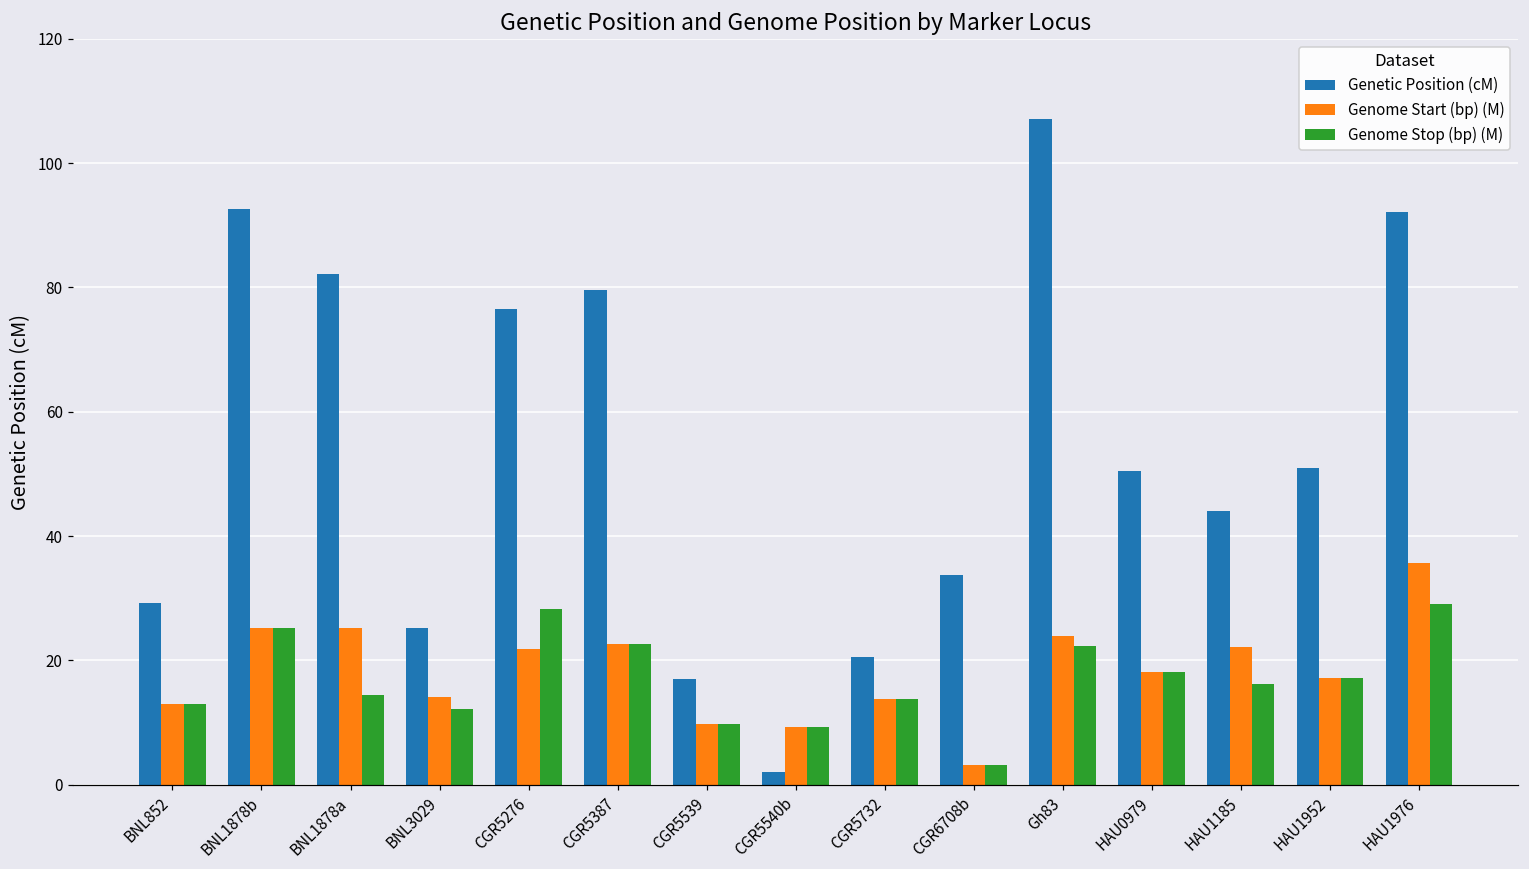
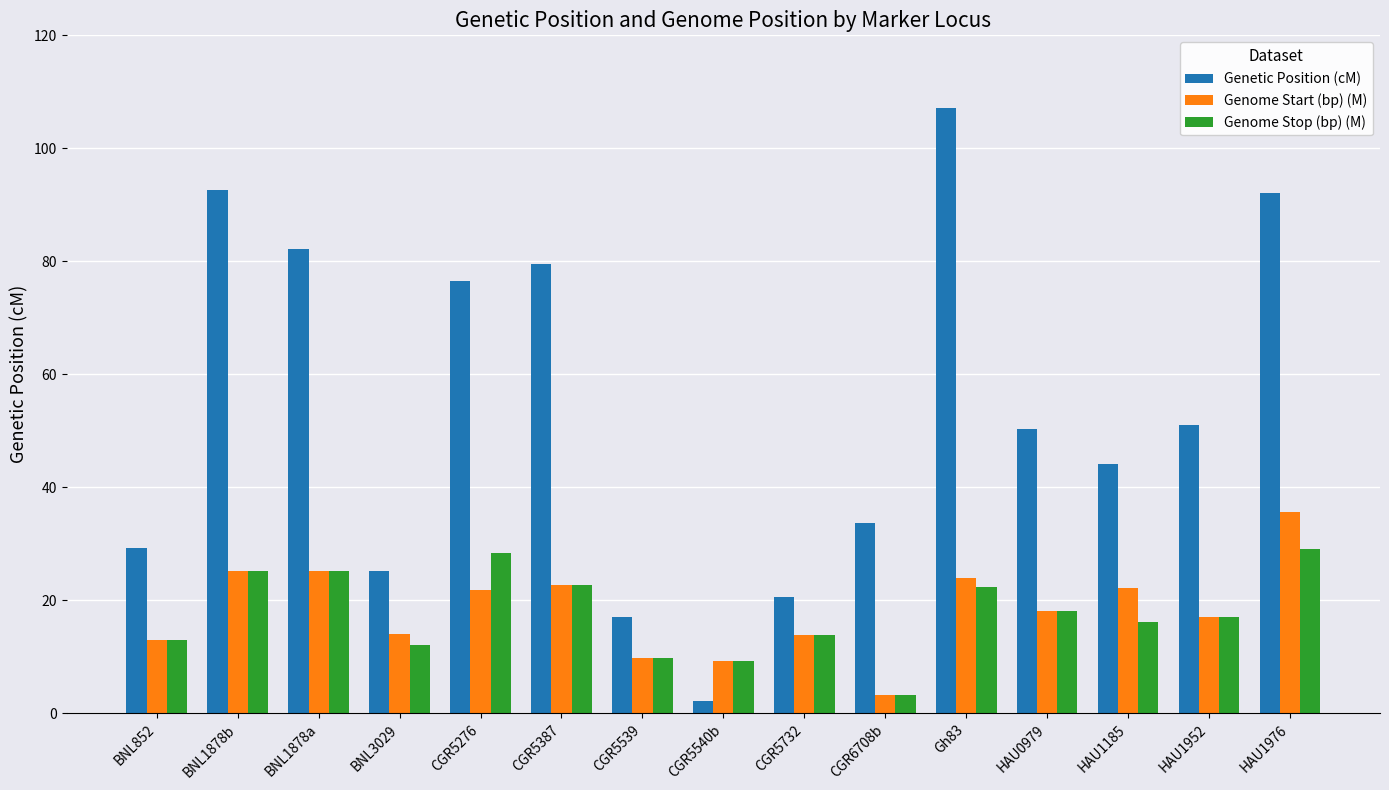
  {
    "Genetic Position (cM)": {
      "BNL852": 29,
      "BNL1878b": 93,
      "BNL1878a": 82,
      "BNL3029": 25,
      "CGR5276": 77,
      "CGR5387": 80,
      "CGR5539": 17,
      "CGR5540b": 2,
      "CGR5732": 21,
      "CGR6708b": 34,
      "Gh83": 107,
      "HAU0979": 50,
      "HAU1185": 44,
      "HAU1952": 51,
      "HAU1976": 92
    },
    "Genome Start (bp) (M)": {
      "BNL852": 13,
      "BNL1878b": 25,
      "BNL1878a": 25,
      "BNL3029": 14,
      "CGR5276": 22,
      "CGR5387": 23,
      "CGR5539": 10,
      "CGR5540b": 9,
      "CGR5732": 14,
      "CGR6708b": 3,
      "Gh83": 24,
      "HAU0979": 18,
      "HAU1185": 22,
      "HAU1952": 17,
      "HAU1976": 36
    },
    "Genome Stop (bp) (M)": {
      "BNL852": 13,
      "BNL1878b": 25,
-     "BNL1878a": 14,
+     "BNL1878a": 25,
      "BNL3029": 12,
      "CGR5276": 28,
      "CGR5387": 23,
      "CGR5539": 10,
      "CGR5540b": 9,
      "CGR5732": 14,
      "CGR6708b": 3,
      "Gh83": 22,
      "HAU0979": 18,
      "HAU1185": 16,
      "HAU1952": 17,
      "HAU1976": 29
    }
  }
